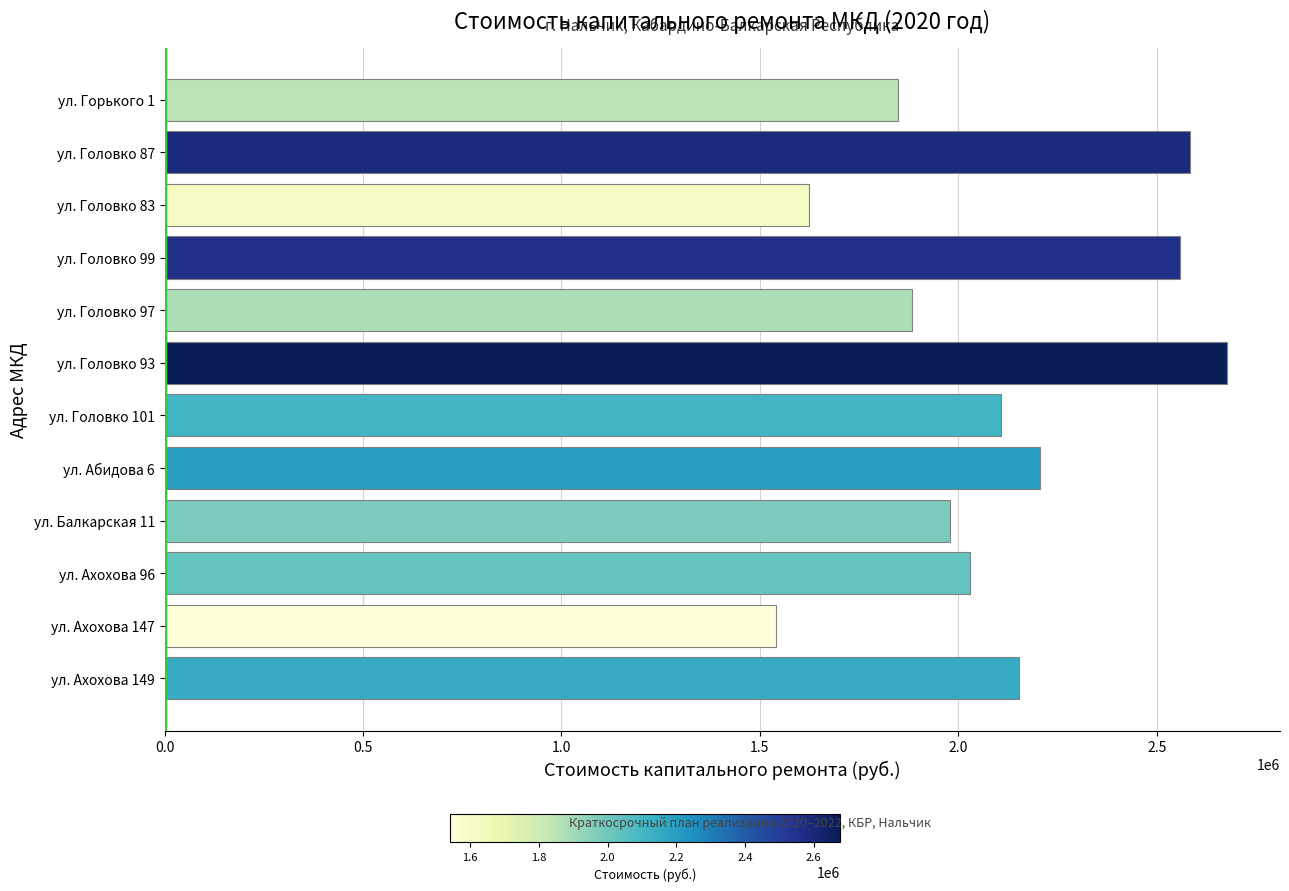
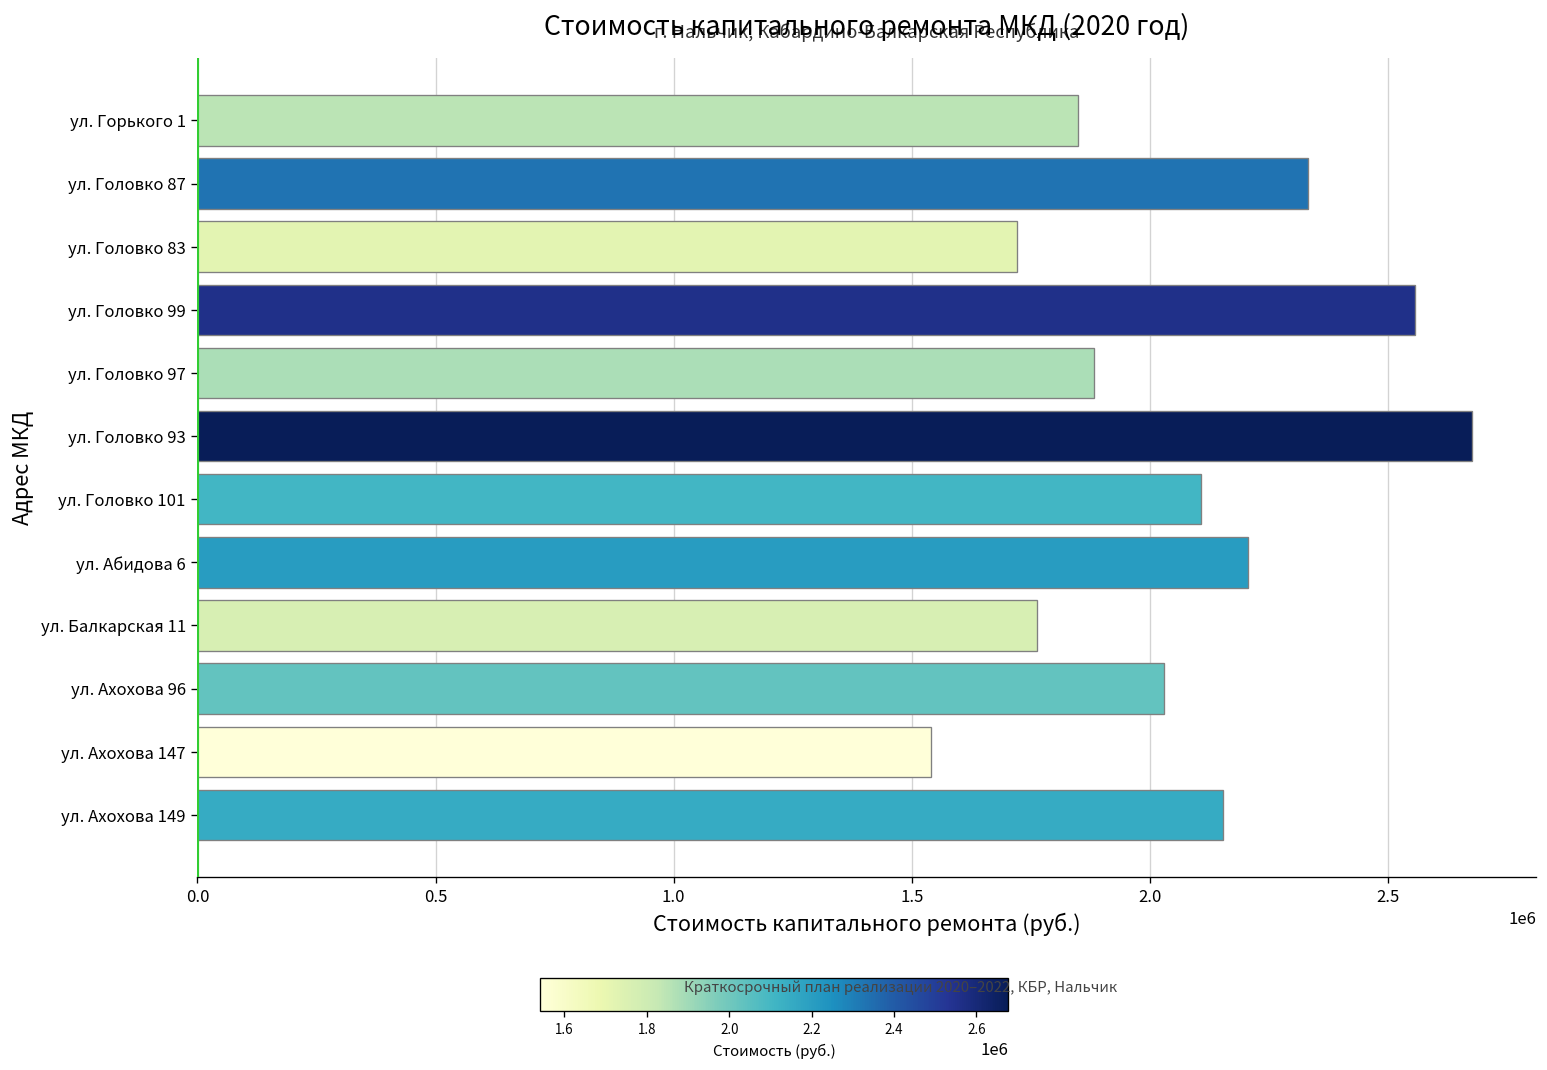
  {
    "ул. Горького 1": 1850000,
-   "ул. Головко 87": 2580000,
-   "ул. Головко 83": 1620000,
+   "ул. Головко 87": 2330000,
+   "ул. Головко 83": 1720000,
    "ул. Головко 99": 2560000,
    "ул. Головко 97": 1880000,
    "ул. Головко 93": 2680000,
    "ул. Головко 101": 2110000,
    "ул. Абидова 6": 2210000,
-   "ул. Балкарская 11": 1980000,
+   "ул. Балкарская 11": 1760000,
    "ул. Ахохова 96": 2030000,
    "ул. Ахохова 147": 1540000,
    "ул. Ахохова 149": 2150000
  }
